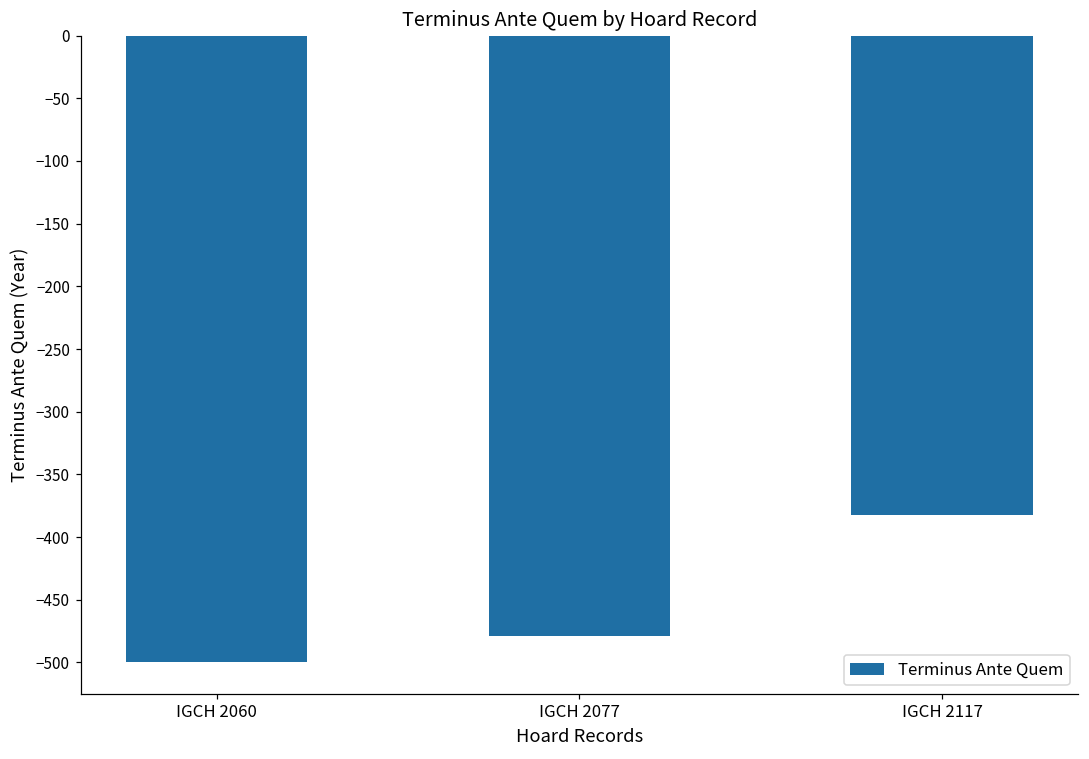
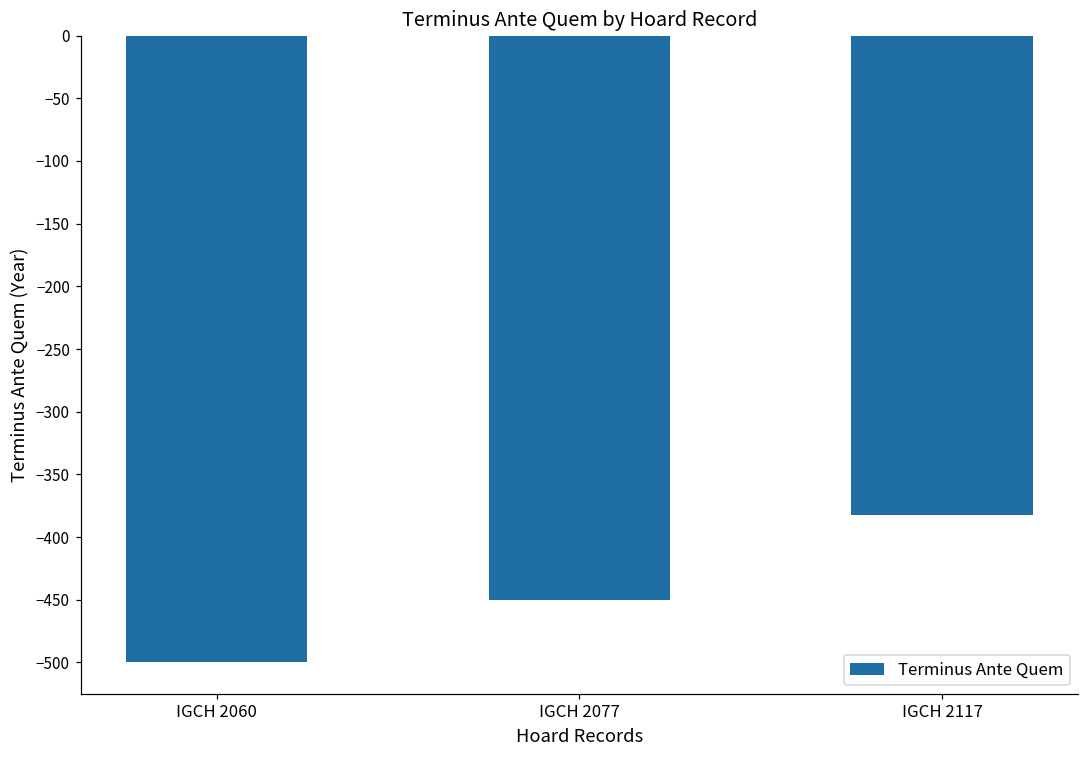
  {
    "IGCH 2060": -500,
-   "IGCH 2077": -479,
+   "IGCH 2077": -450,
    "IGCH 2117": -382
  }
